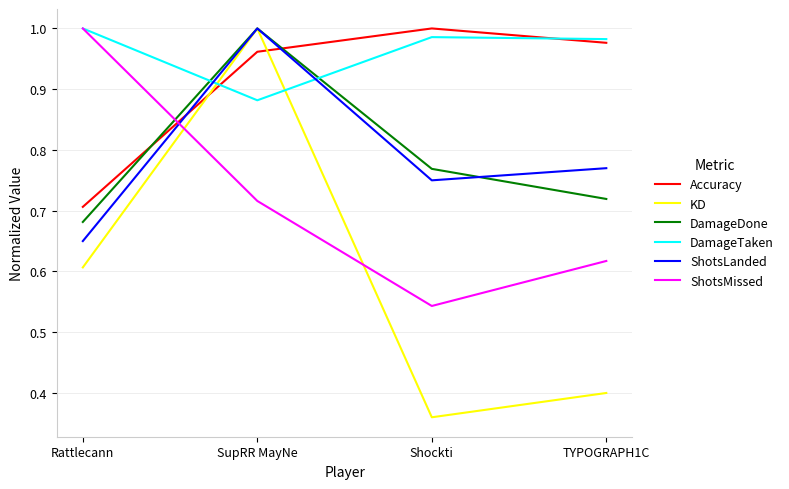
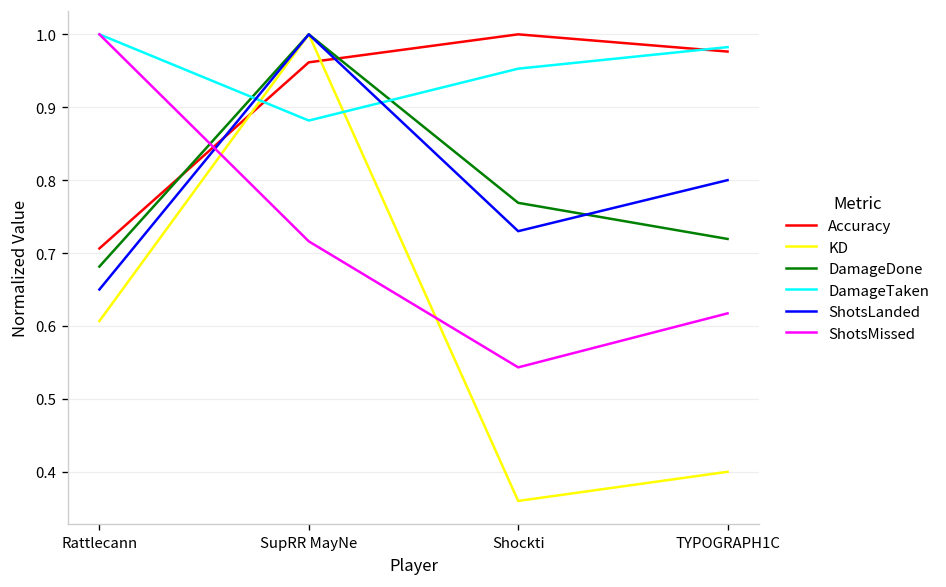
  {
    "Accuracy": {
      "Rattlecann": 0.71,
      "SupRR MayNe": 0.96,
      "Shockti": 1.00,
      "TYPOGRAPH1C": 0.98
    },
    "KD": {
      "Rattlecann": 0.61,
      "Shockti": 0.36,
      "TYPOGRAPH1C": 0.40
    },
    "DamageDone": {
      "Rattlecann": 0.68,
      "Shockti": 0.77,
      "TYPOGRAPH1C": 0.72
    },
    "DamageTaken": {
      "SupRR MayNe": 0.88,
-     "Shockti": 0.99,
+     "Shockti": 0.95,
      "TYPOGRAPH1C": 0.98
    },
    "ShotsLanded": {
      "Rattlecann": 0.65,
-     "Shockti": 0.75,
-     "TYPOGRAPH1C": 0.77
+     "Shockti": 0.73,
+     "TYPOGRAPH1C": 0.80
    },
    "ShotsMissed": {
      "SupRR MayNe": 0.72,
      "Shockti": 0.54,
      "TYPOGRAPH1C": 0.62
    }
  }
